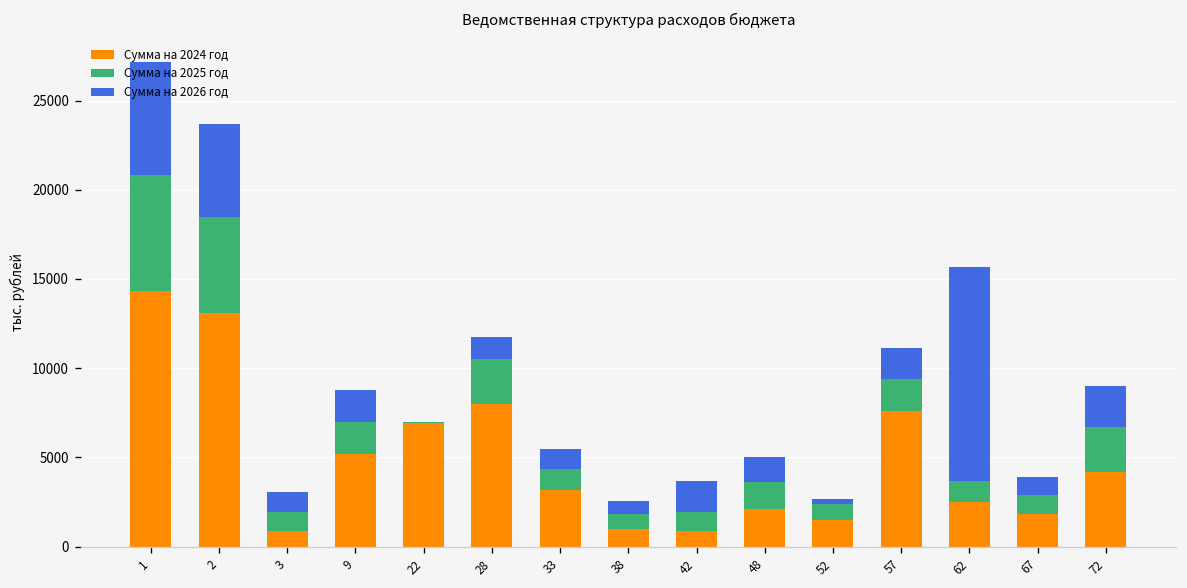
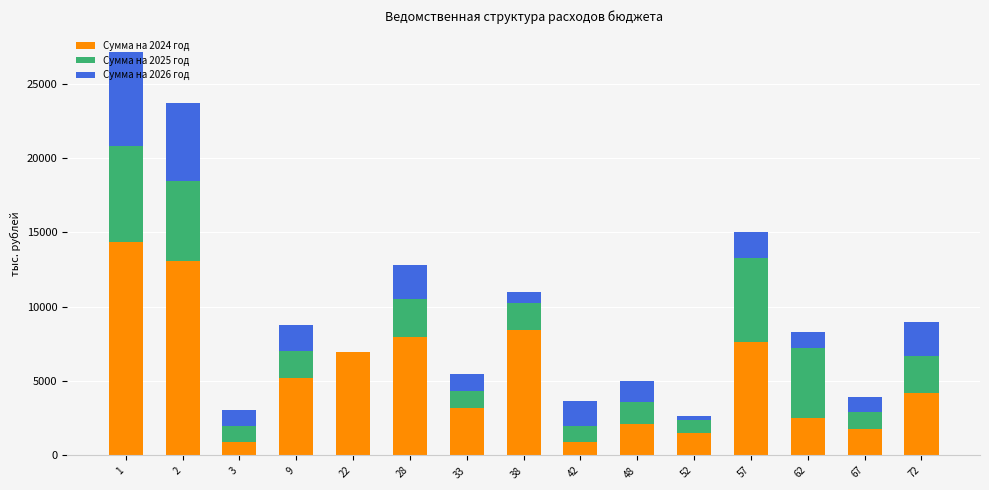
  {
    "Сумма на 2024 год": {
      "1": 14300,
      "2": 13100,
      "3": 900,
      "9": 5200,
      "22": 7000,
      "28": 8000,
      "33": 3200,
-     "38": 1000,
+     "38": 8400,
      "42": 900,
      "48": 2100,
      "52": 1500,
      "57": 7600,
      "62": 2500,
      "67": 1800,
      "72": 4200
    },
    "Сумма на 2025 год": {
      "1": 6500,
      "2": 5400,
      "3": 1100,
      "9": 1800,
      "28": 2500,
      "33": 1200,
-     "38": 800,
+     "38": 1900,
      "42": 1100,
      "48": 1500,
      "52": 900,
-     "57": 1800,
-     "62": 1200,
+     "57": 5700,
+     "62": 4700,
      "67": 1100,
      "72": 2500
    },
    "Сумма на 2026 год": {
      "1": 6300,
      "2": 5200,
      "3": 1100,
      "9": 1800,
-     "28": 1200,
+     "28": 2300,
      "33": 1100,
      "38": 800,
      "42": 1700,
      "48": 1400,
      "52": 300,
      "57": 1700,
-     "62": 12000,
+     "62": 1100,
      "67": 1000,
      "72": 2300
    }
  }
